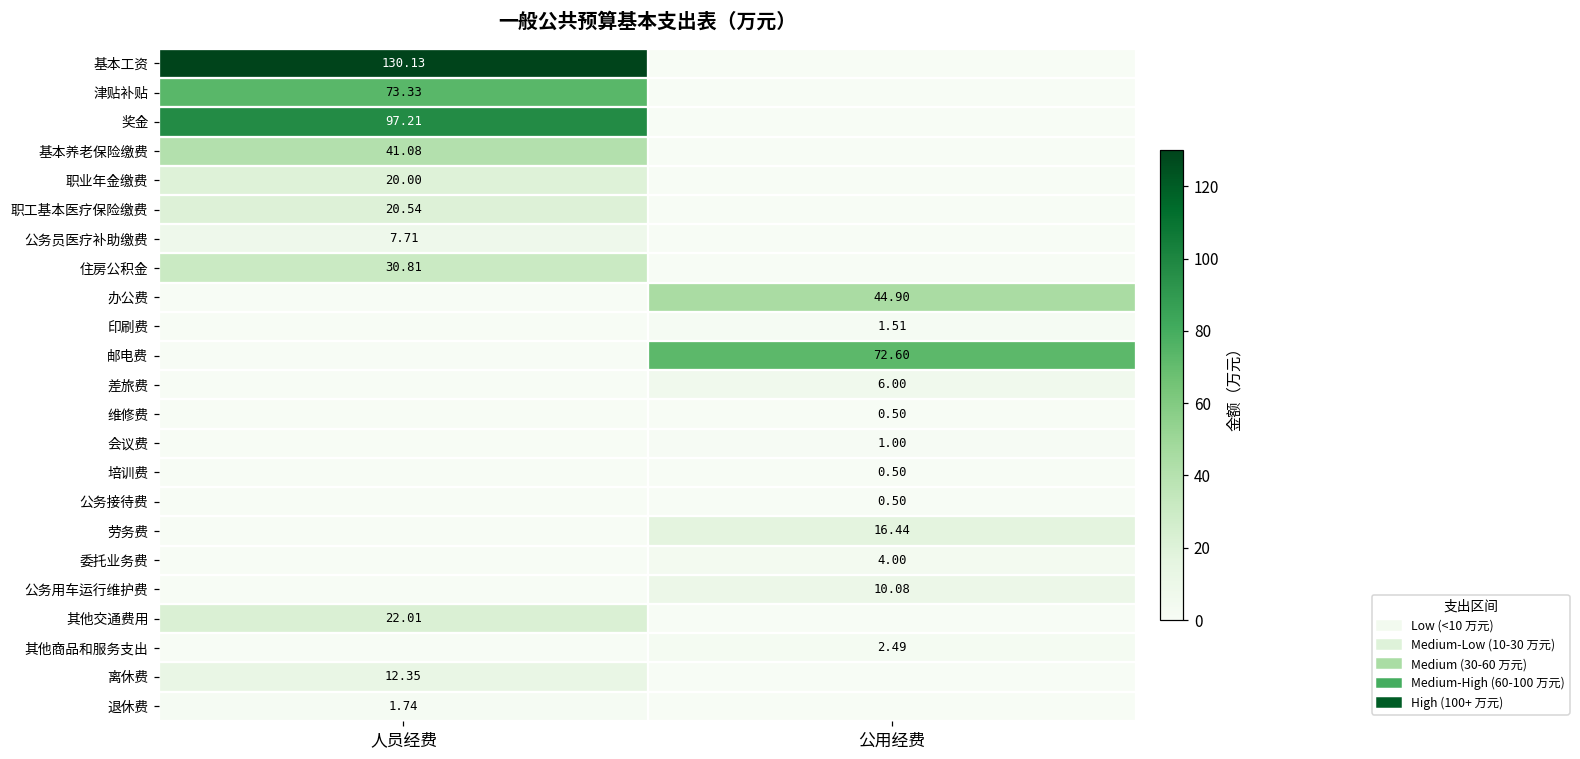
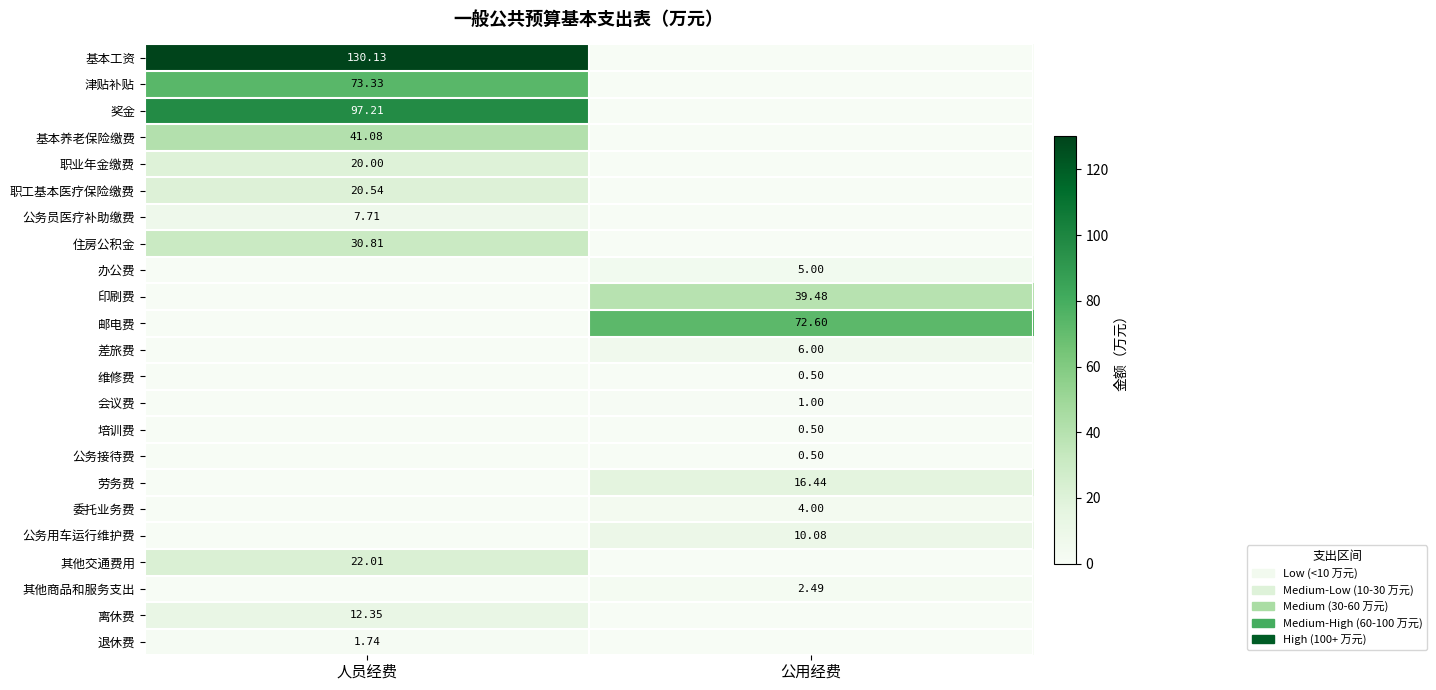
  {
    "基本工资": {
      "人员经费": 130.13
    },
    "津贴补贴": {
      "人员经费": 73.33
    },
    "奖金": {
      "人员经费": 97.21
    },
    "基本养老保险缴费": {
      "人员经费": 41.08
    },
    "职业年金缴费": {
      "人员经费": 20.00
    },
    "职工基本医疗保险缴费": {
      "人员经费": 20.54
    },
    "公务员医疗补助缴费": {
      "人员经费": 7.71
    },
    "住房公积金": {
      "人员经费": 30.81
    },
    "办公费": {
-     "公用经费": 44.90
+     "公用经费": 5.00
    },
    "印刷费": {
-     "公用经费": 1.51
+     "公用经费": 39.48
    },
    "邮电费": {
      "公用经费": 72.60
    },
    "差旅费": {
      "公用经费": 6.00
    },
    "维修费": {
      "公用经费": 0.50
    },
    "会议费": {
      "公用经费": 1.00
    },
    "培训费": {
      "公用经费": 0.50
    },
    "公务接待费": {
      "公用经费": 0.50
    },
    "劳务费": {
      "公用经费": 16.44
    },
    "委托业务费": {
      "公用经费": 4.00
    },
    "公务用车运行维护费": {
      "公用经费": 10.08
    },
    "其他交通费用": {
      "人员经费": 22.01
    },
    "其他商品和服务支出": {
      "公用经费": 2.49
    },
    "离休费": {
      "人员经费": 12.35
    },
    "退休费": {
      "人员经费": 1.74
    }
  }
